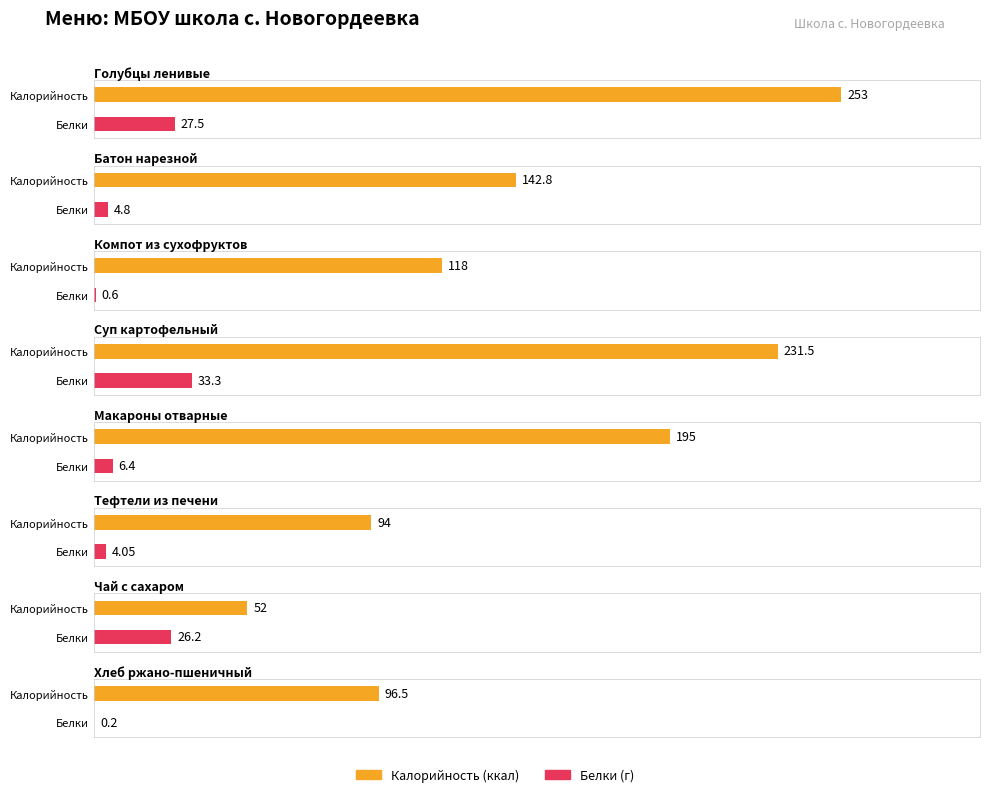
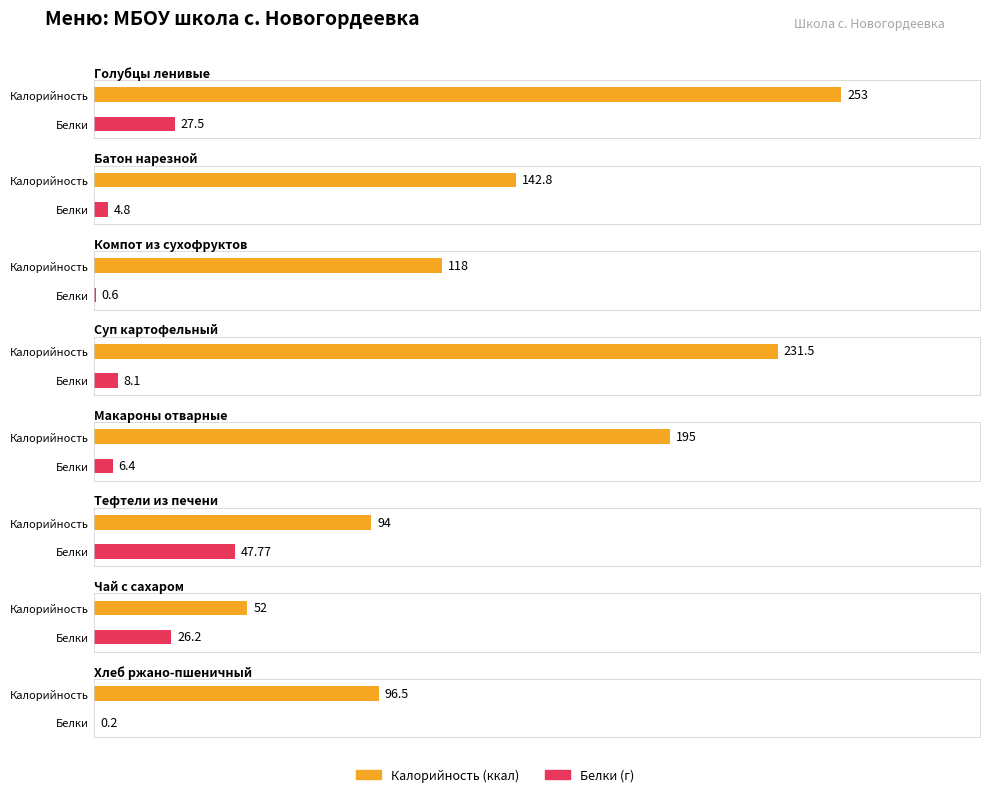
  {
    "Голубцы ленивые": {
      "Калорийность": 253,
      "Белки": 27.5
    },
    "Батон нарезной": {
      "Калорийность": 142.8,
      "Белки": 4.8
    },
    "Компот из сухофруктов": {
      "Калорийность": 118,
      "Белки": 0.6
    },
    "Суп картофельный": {
      "Калорийность": 231.5,
-     "Белки": 33.3
+     "Белки": 8.1
    },
    "Макароны отварные": {
      "Калорийность": 195,
      "Белки": 6.4
    },
    "Тефтели из печени": {
      "Калорийность": 94,
-     "Белки": 4.05
+     "Белки": 47.77
    },
    "Чай с сахаром": {
      "Калорийность": 52,
      "Белки": 26.2
    },
    "Хлеб ржано-пшеничный": {
      "Калорийность": 96.5,
      "Белки": 0.2
    }
  }
